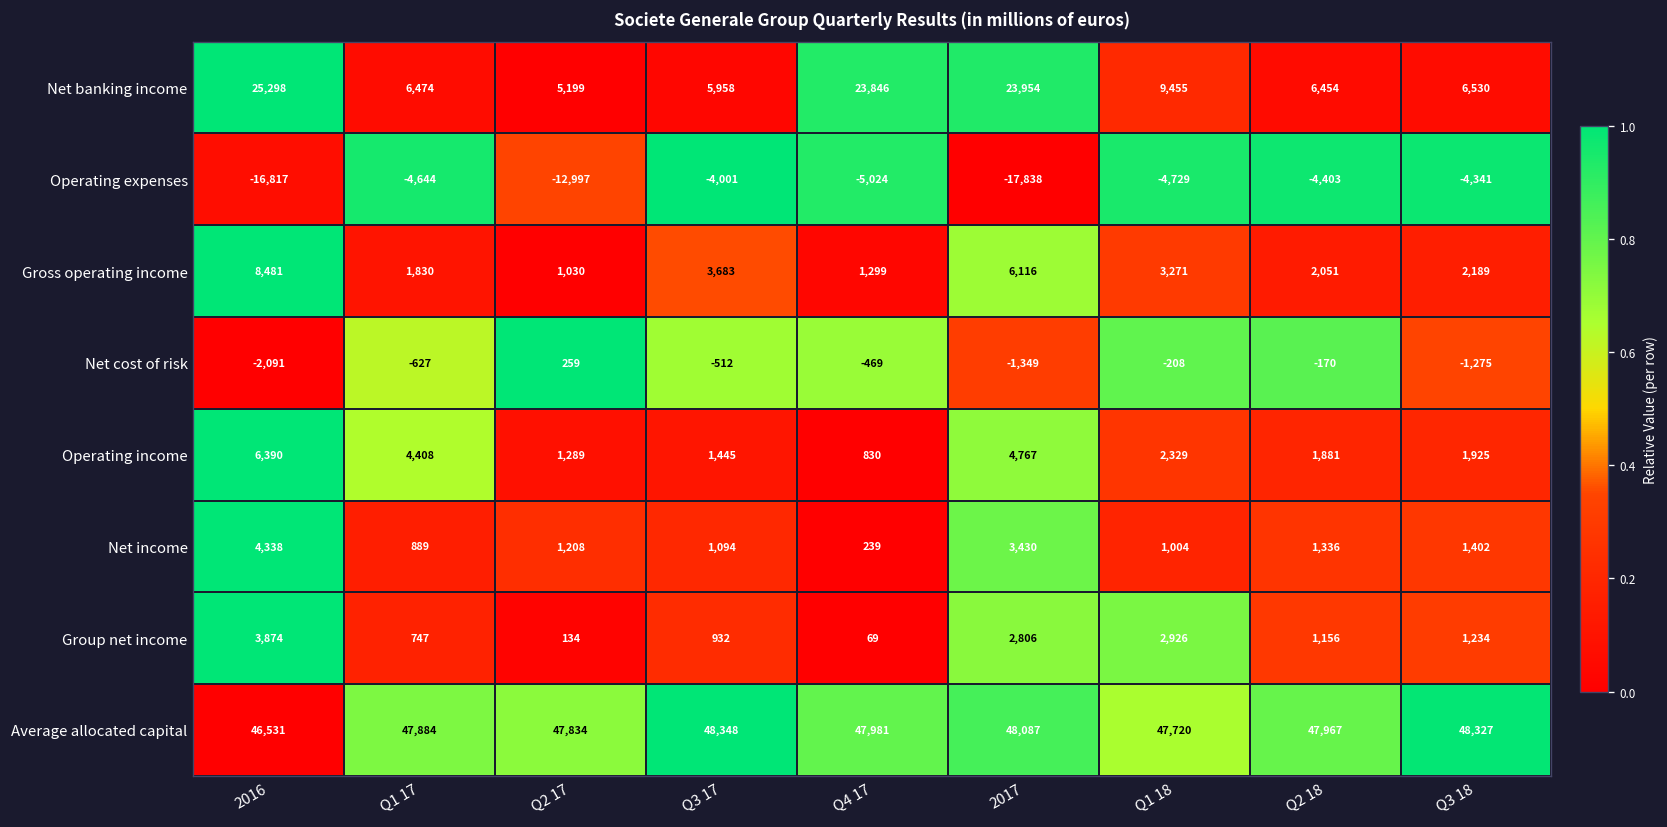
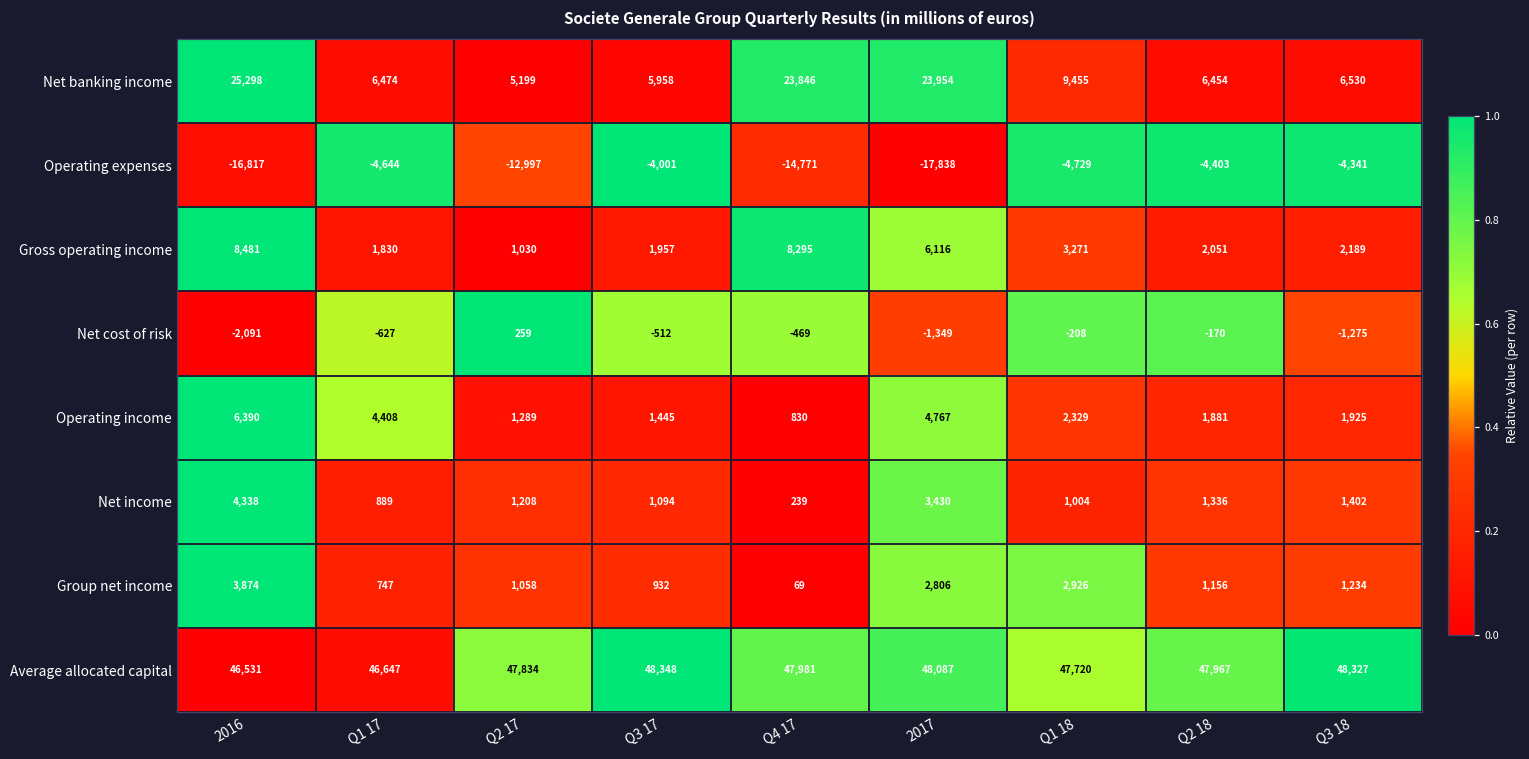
  {
    "Net banking income": {
      "2016": "25,298",
      "Q1 17": "6,474",
      "Q2 17": "5,199",
      "Q3 17": "5,958",
      "Q4 17": "23,846",
      "2017": "23,954",
      "Q1 18": "9,455",
      "Q2 18": "6,454",
      "Q3 18": "6,530"
    },
    "Operating expenses": {
      "2016": "-16,817",
      "Q1 17": "-4,644",
      "Q2 17": "-12,997",
      "Q3 17": "-4,001",
-     "Q4 17": "-5,024",
+     "Q4 17": "-14,771",
      "2017": "-17,838",
      "Q1 18": "-4,729",
      "Q2 18": "-4,403",
      "Q3 18": "-4,341"
    },
    "Gross operating income": {
      "2016": "8,481",
      "Q1 17": "1,830",
      "Q2 17": "1,030",
-     "Q3 17": "3,683",
-     "Q4 17": "1,299",
+     "Q3 17": "1,957",
+     "Q4 17": "8,295",
      "2017": "6,116",
      "Q1 18": "3,271",
      "Q2 18": "2,051",
      "Q3 18": "2,189"
    },
    "Net cost of risk": {
      "2016": "-2,091",
      "Q1 17": "-627",
      "Q2 17": "259",
      "Q3 17": "-512",
      "Q4 17": "-469",
      "2017": "-1,349",
      "Q1 18": "-208",
      "Q2 18": "-170",
      "Q3 18": "-1,275"
    },
    "Operating income": {
      "2016": "6,390",
      "Q1 17": "4,408",
      "Q2 17": "1,289",
      "Q3 17": "1,445",
      "Q4 17": "830",
      "2017": "4,767",
      "Q1 18": "2,329",
      "Q2 18": "1,881",
      "Q3 18": "1,925"
    },
    "Net income": {
      "2016": "4,338",
      "Q1 17": "889",
      "Q2 17": "1,208",
      "Q3 17": "1,094",
      "Q4 17": "239",
      "2017": "3,430",
      "Q1 18": "1,004",
      "Q2 18": "1,336",
      "Q3 18": "1,402"
    },
    "Group net income": {
      "2016": "3,874",
      "Q1 17": "747",
-     "Q2 17": "134",
+     "Q2 17": "1,058",
      "Q3 17": "932",
      "Q4 17": "69",
      "2017": "2,806",
      "Q1 18": "2,926",
      "Q2 18": "1,156",
      "Q3 18": "1,234"
    },
    "Average allocated capital": {
      "2016": "46,531",
-     "Q1 17": "47,884",
+     "Q1 17": "46,647",
      "Q2 17": "47,834",
      "Q3 17": "48,348",
      "Q4 17": "47,981",
      "2017": "48,087",
      "Q1 18": "47,720",
      "Q2 18": "47,967",
      "Q3 18": "48,327"
    }
  }
